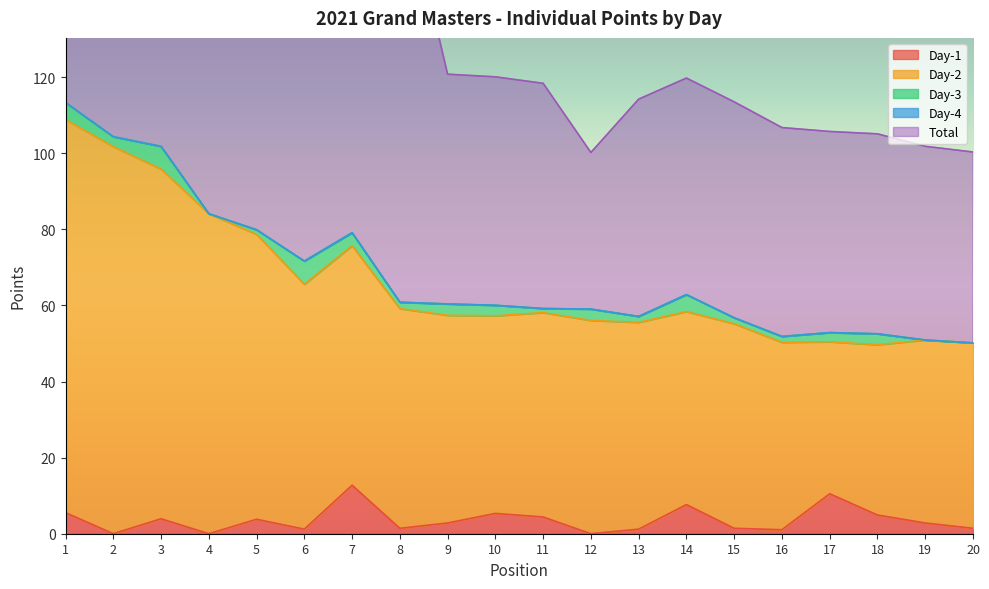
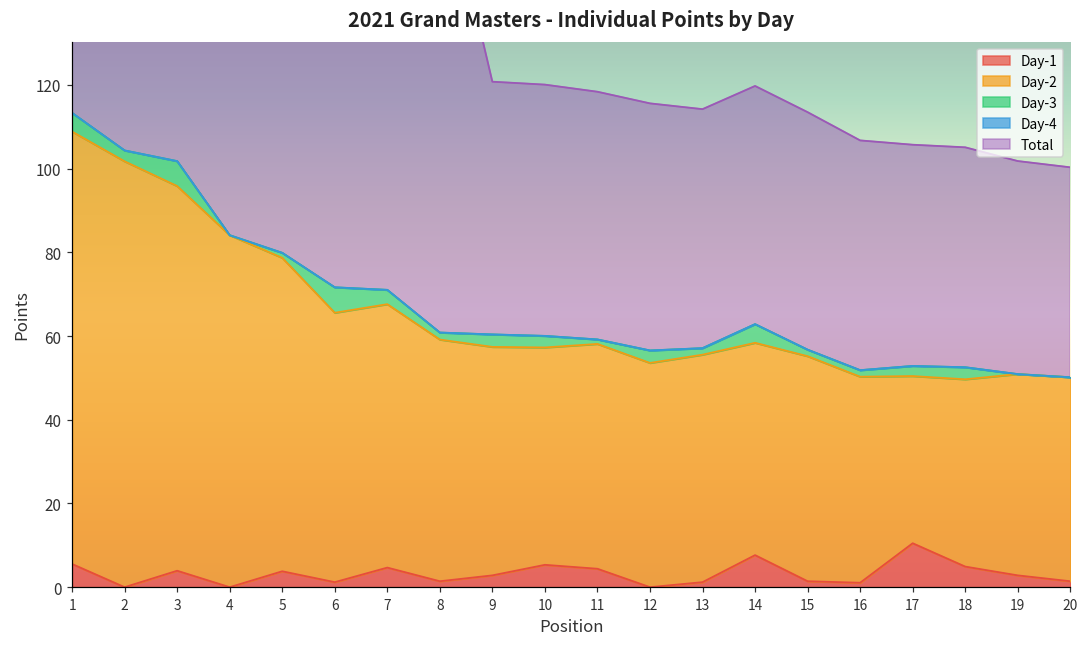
  {
    "Day-1": {
      "1": 6,
      "2": 0,
      "3": 4,
      "4": 0,
      "5": 4,
      "6": 1,
-     "7": 13,
+     "7": 5,
      "8": 1,
      "9": 3,
      "10": 5,
      "11": 4,
      "12": 0,
      "13": 1,
      "14": 8,
      "15": 1,
      "16": 1,
      "17": 11,
      "18": 5,
      "19": 3,
      "20": 1
    },
    "Day-2": {
      "1": 103,
      "2": 102,
      "3": 92,
      "5": 75,
      "6": 64,
      "7": 63,
      "8": 58,
      "9": 55,
      "10": 52,
      "11": 54,
-     "12": 56,
+     "12": 54,
      "13": 54,
      "14": 51,
      "15": 54,
      "16": 49,
      "17": 40,
      "18": 45
    },
    "Total": {
      "9": 60,
      "10": 60,
      "11": 59,
-     "12": 41,
+     "12": 59,
      "13": 57,
      "14": 57,
      "15": 57,
      "16": 55,
      "17": 53,
      "18": 53,
      "19": 51,
      "20": 50
    }
  }
